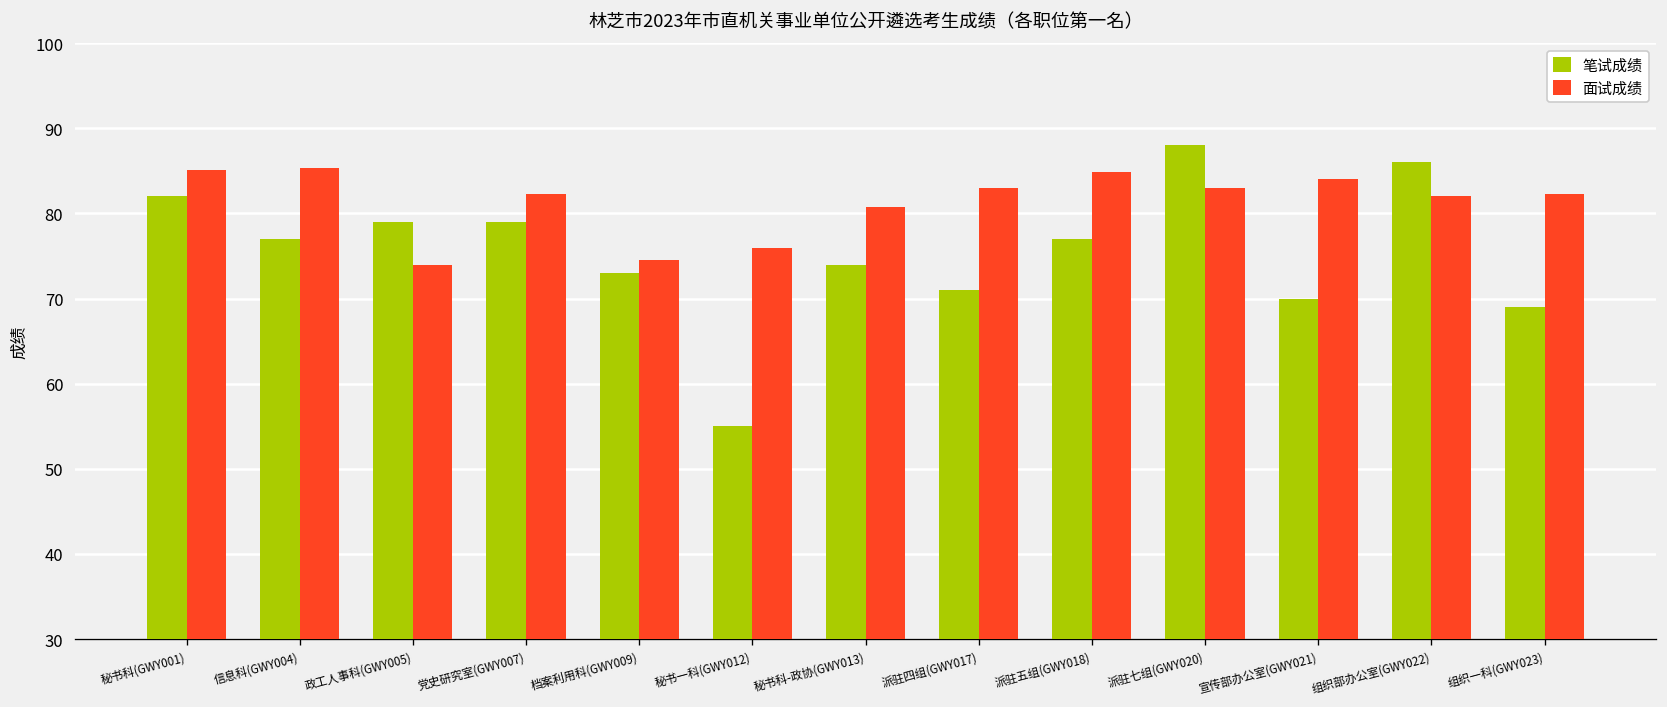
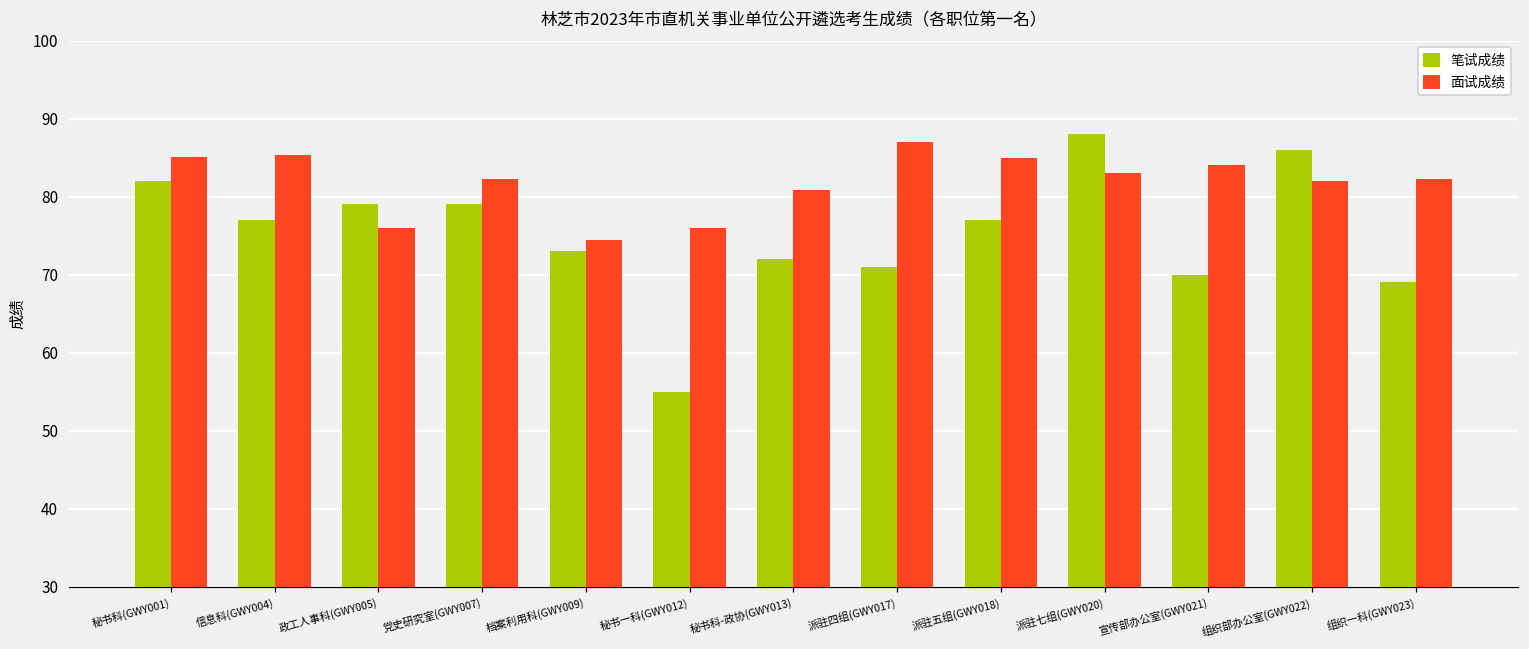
  {
    "笔试成绩": {
      "秘书科(GWY001)": 82,
      "信息科(GWY004)": 77,
      "政工人事科(GWY005)": 79,
      "党史研究室(GWY007)": 79,
      "档案利用科(GWY009)": 73,
      "秘书一科(GWY012)": 55,
-     "秘书科-政协(GWY013)": 74,
+     "秘书科-政协(GWY013)": 72,
      "派驻四组(GWY017)": 71,
      "派驻五组(GWY018)": 77,
      "派驻七组(GWY020)": 88,
      "宣传部办公室(GWY021)": 70,
      "组织部办公室(GWY022)": 86,
      "组织一科(GWY023)": 69
    },
    "面试成绩": {
      "秘书科(GWY001)": 85,
      "信息科(GWY004)": 85,
-     "政工人事科(GWY005)": 74,
+     "政工人事科(GWY005)": 76,
      "党史研究室(GWY007)": 82,
      "档案利用科(GWY009)": 75,
      "秘书一科(GWY012)": 76,
      "秘书科-政协(GWY013)": 81,
-     "派驻四组(GWY017)": 83,
+     "派驻四组(GWY017)": 87,
      "派驻五组(GWY018)": 85,
      "派驻七组(GWY020)": 83,
      "宣传部办公室(GWY021)": 84,
      "组织部办公室(GWY022)": 82,
      "组织一科(GWY023)": 82
    }
  }
